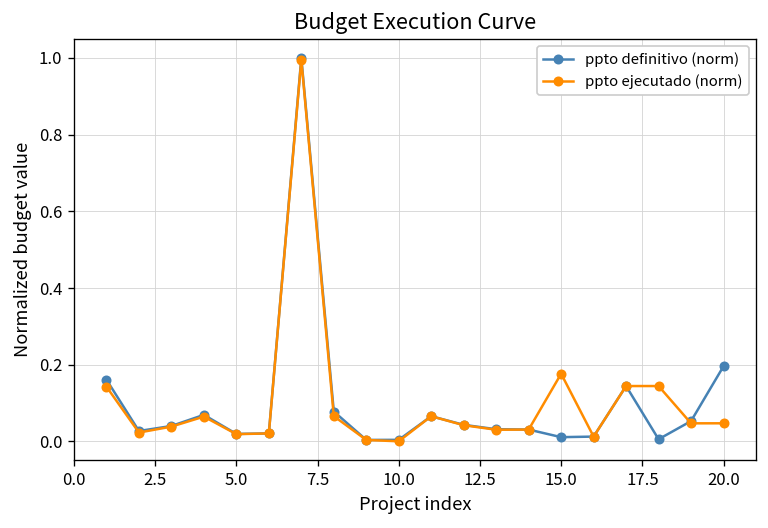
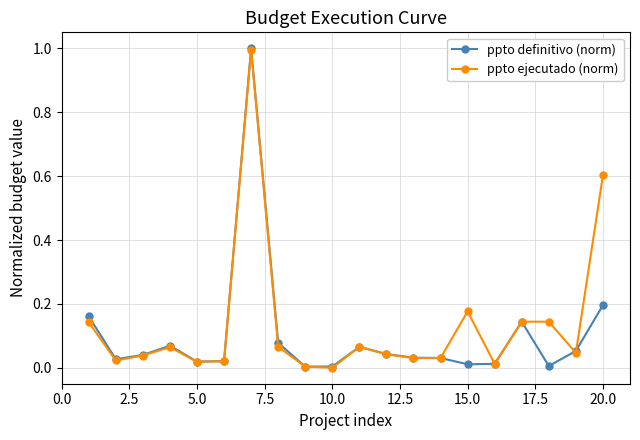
  {
    "ppto definitivo (norm)": {
      "15.0": 0.01,
      "20.0": 0.20
    },
    "ppto ejecutado (norm)": {
      "15.0": 0.18,
-     "20.0": 0.05
+     "20.0": 0.60
    }
  }
